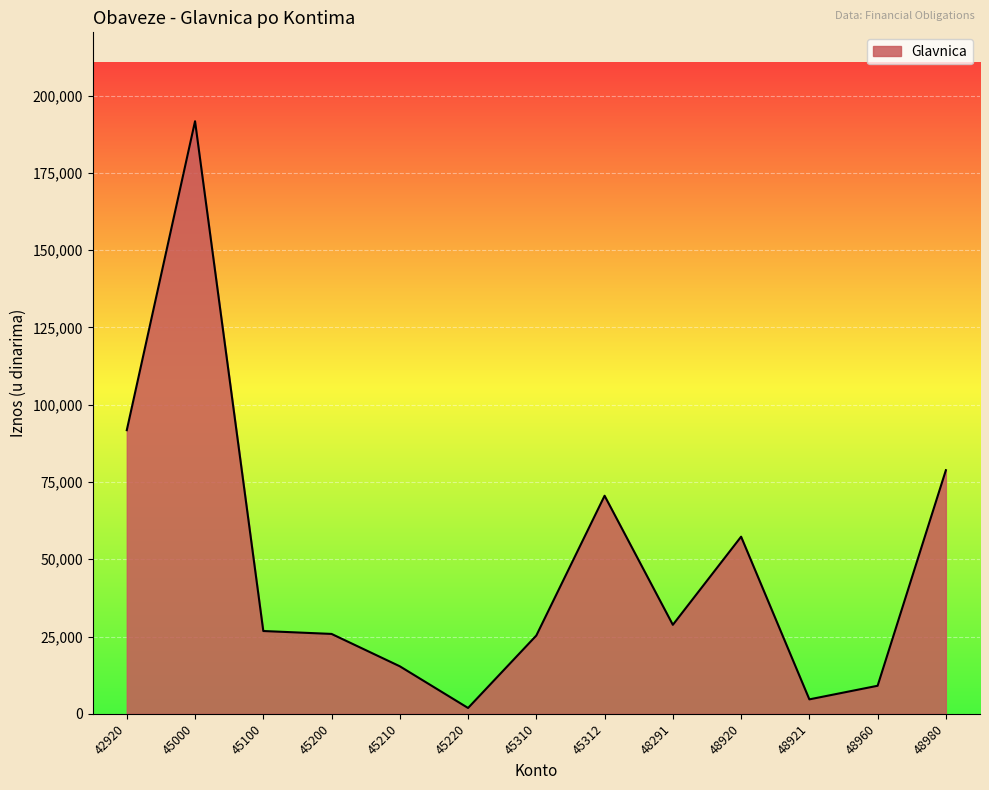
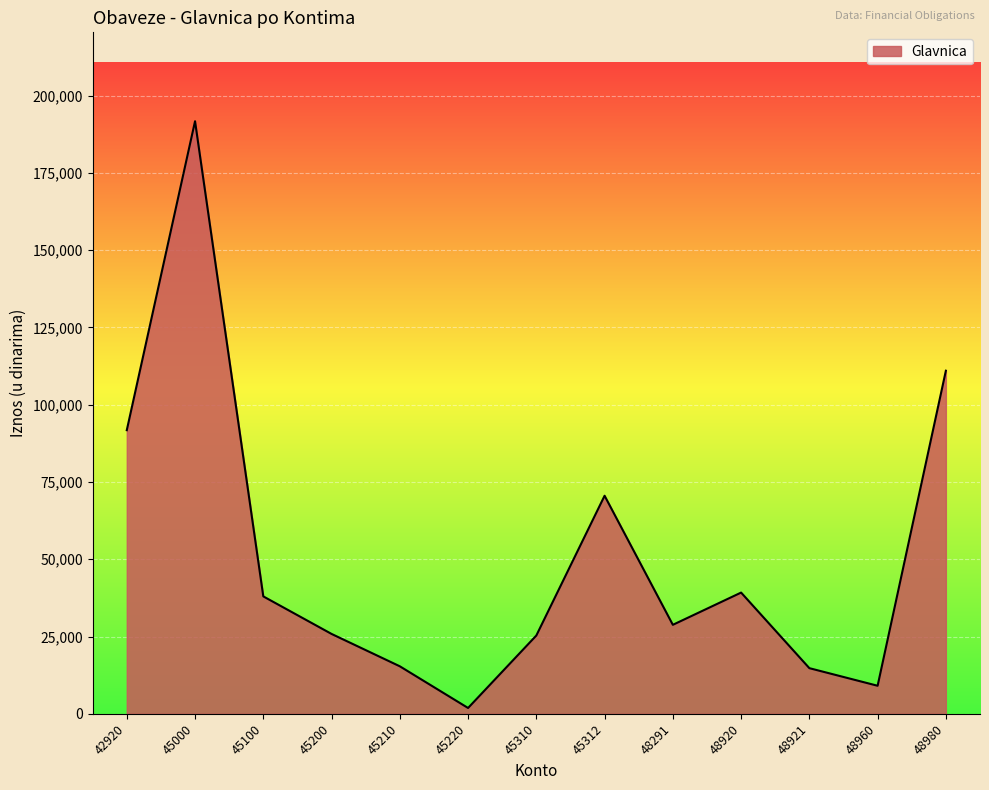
  {
    "42920": "92,000",
    "45000": "192,000",
-   "45100": "27,000",
+   "45100": "38,000",
    "45200": "26,000",
    "45210": "15,000",
    "45220": "2,000",
    "45310": "25,000",
    "45312": "71,000",
    "48291": "29,000",
-   "48920": "57,000",
-   "48921": "5,000",
+   "48920": "39,000",
+   "48921": "15,000",
    "48960": "9,000",
-   "48980": "79,000"
+   "48980": "111,000"
  }
